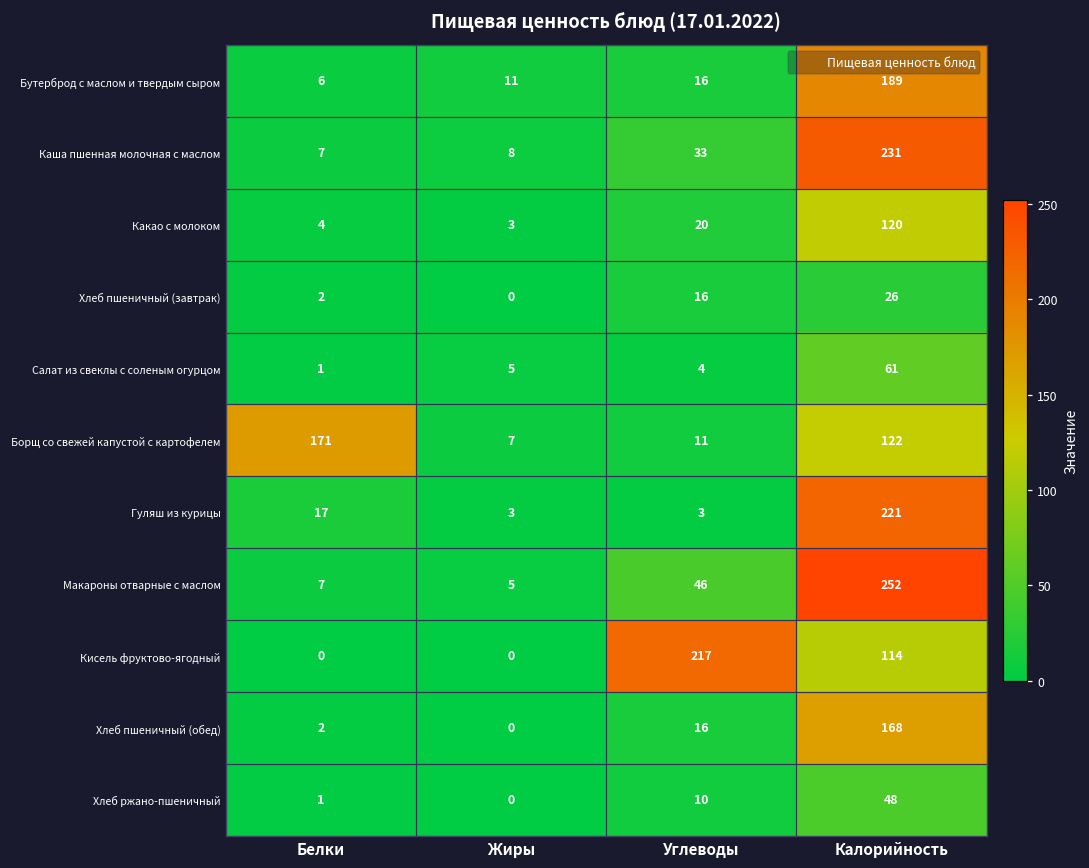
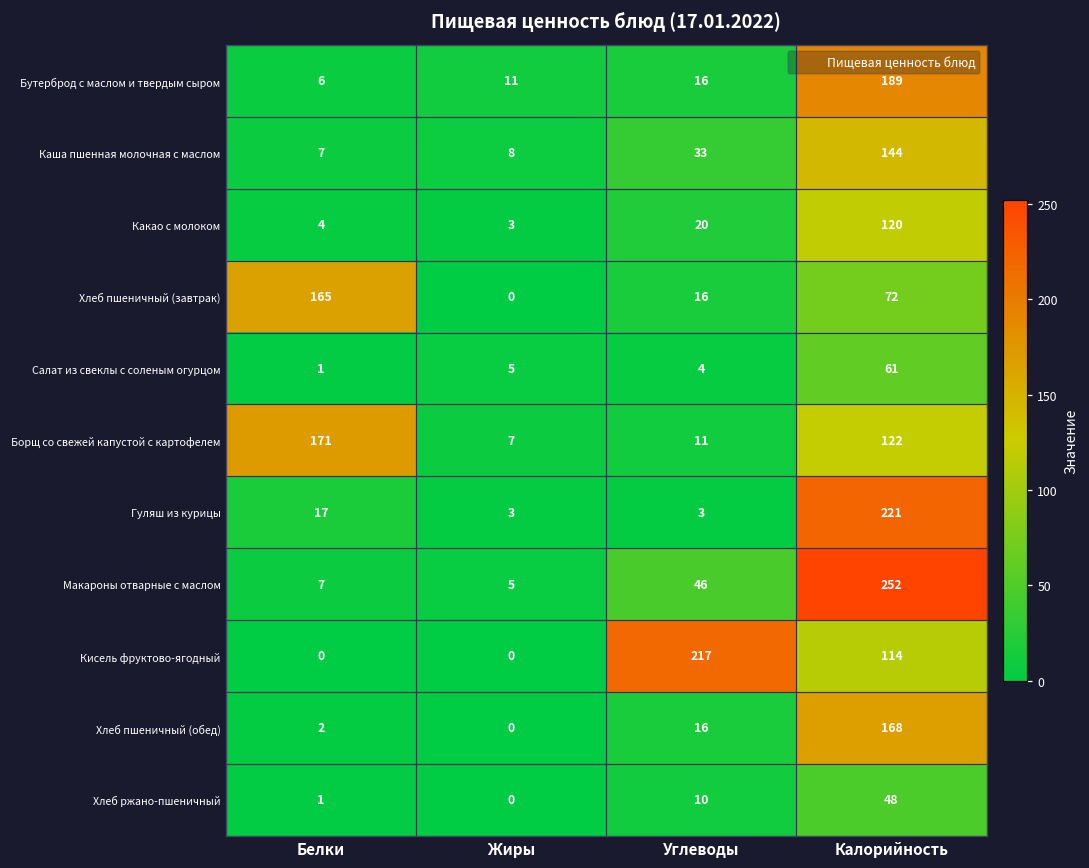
  {
    "Бутерброд с маслом и твердым сыром": {
      "Белки": 6,
      "Жиры": 11,
      "Углеводы": 16,
      "Калорийность": 189
    },
    "Каша пшенная молочная с маслом": {
      "Белки": 7,
      "Жиры": 8,
      "Углеводы": 33,
-     "Калорийность": 231
+     "Калорийность": 144
    },
    "Какао с молоком": {
      "Белки": 4,
      "Жиры": 3,
      "Углеводы": 20,
      "Калорийность": 120
    },
    "Хлеб пшеничный (завтрак)": {
-     "Белки": 2,
+     "Белки": 165,
      "Жиры": 0,
      "Углеводы": 16,
-     "Калорийность": 26
+     "Калорийность": 72
    },
    "Салат из свеклы с соленым огурцом": {
      "Белки": 1,
      "Жиры": 5,
      "Углеводы": 4,
      "Калорийность": 61
    },
    "Борщ со свежей капустой с картофелем": {
      "Белки": 171,
      "Жиры": 7,
      "Углеводы": 11,
      "Калорийность": 122
    },
    "Гуляш из курицы": {
      "Белки": 17,
      "Жиры": 3,
      "Углеводы": 3,
      "Калорийность": 221
    },
    "Макароны отварные с маслом": {
      "Белки": 7,
      "Жиры": 5,
      "Углеводы": 46,
      "Калорийность": 252
    },
    "Кисель фруктово-ягодный": {
      "Белки": 0,
      "Жиры": 0,
      "Углеводы": 217,
      "Калорийность": 114
    },
    "Хлеб пшеничный (обед)": {
      "Белки": 2,
      "Жиры": 0,
      "Углеводы": 16,
      "Калорийность": 168
    },
    "Хлеб ржано-пшеничный": {
      "Белки": 1,
      "Жиры": 0,
      "Углеводы": 10,
      "Калорийность": 48
    }
  }
